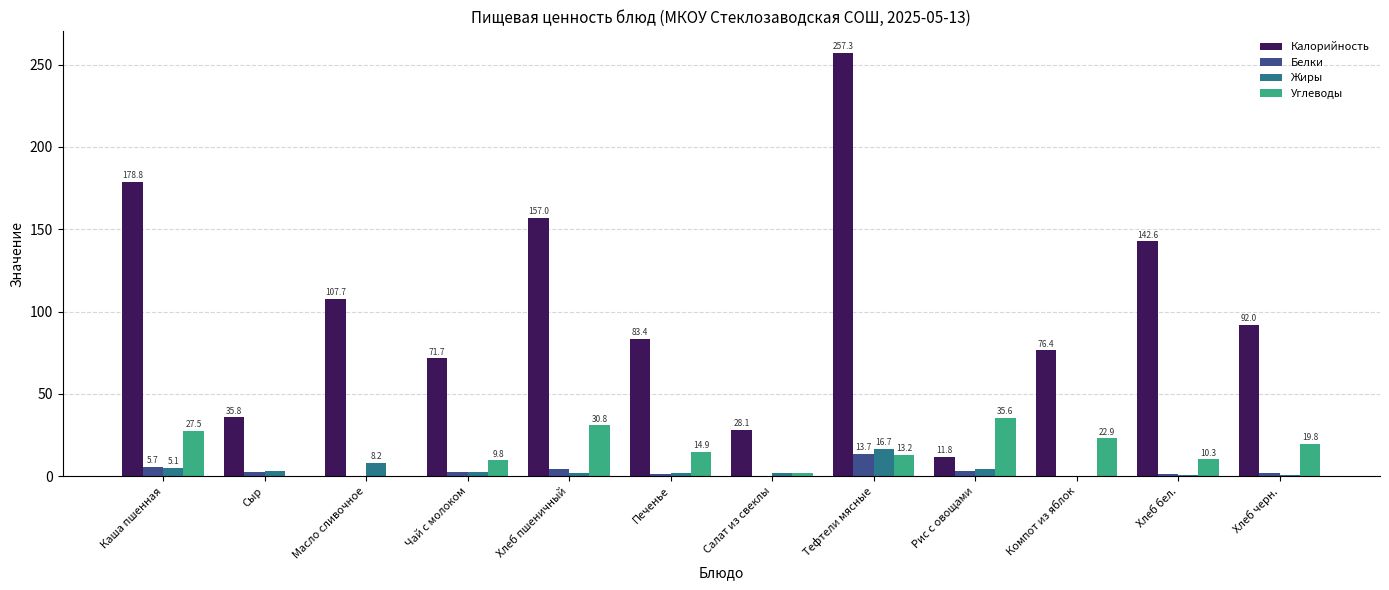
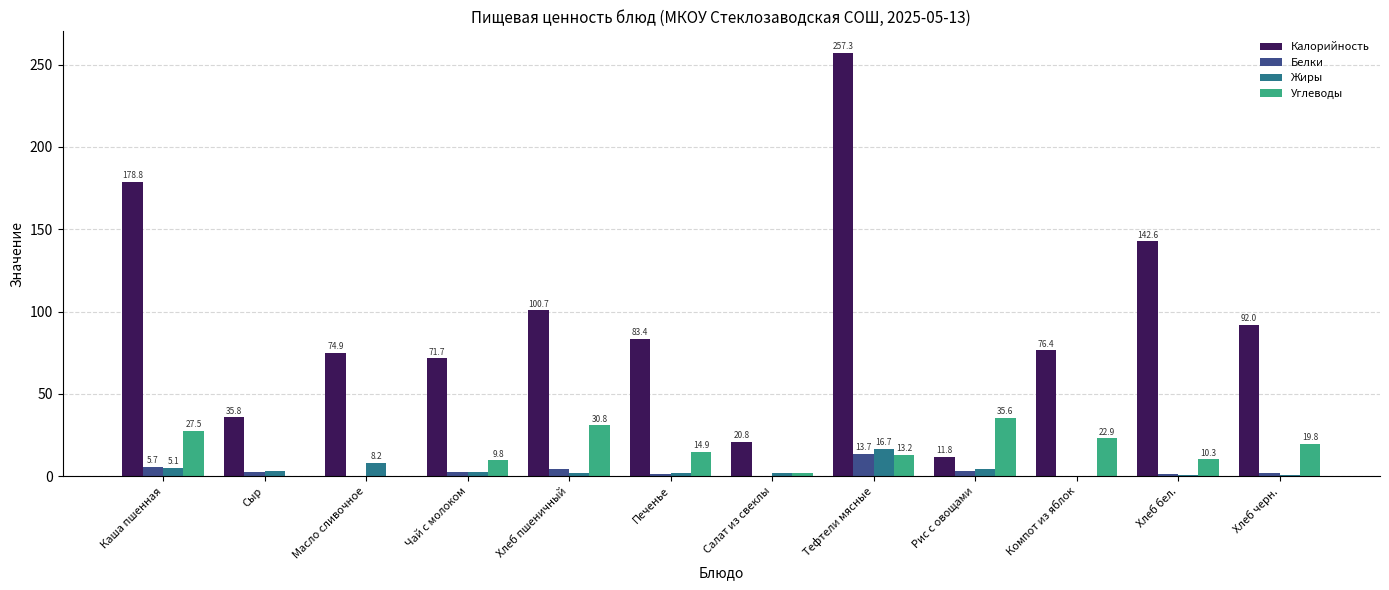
  {
    "Калорийность": {
      "Каша пшенная": 178.8,
      "Сыр": 35.8,
-     "Масло сливочное": 107.7,
+     "Масло сливочное": 74.9,
      "Чай с молоком": 71.7,
-     "Хлеб пшеничный": 157.0,
+     "Хлеб пшеничный": 100.7,
      "Печенье": 83.4,
-     "Салат из свеклы": 28.1,
+     "Салат из свеклы": 20.8,
      "Тефтели мясные": 257.3,
      "Рис с овощами": 11.8,
      "Компот из яблок": 76.4,
      "Хлеб бел.": 142.6,
      "Хлеб черн.": 92.0
    }
  }
